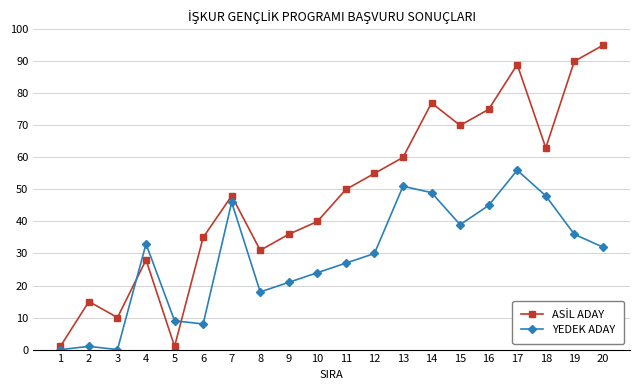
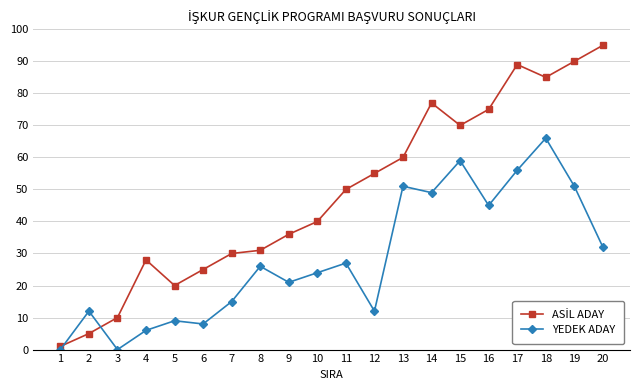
  {
    "ASİL ADAY": {
      "1": 1,
-     "2": 15,
+     "2": 5,
      "3": 10,
      "4": 28,
-     "5": 1,
-     "6": 35,
-     "7": 48,
+     "5": 20,
+     "6": 25,
+     "7": 30,
      "8": 31,
      "9": 36,
      "10": 40,
      "11": 50,
      "12": 55,
      "13": 60,
      "14": 77,
      "15": 70,
      "16": 75,
      "17": 89,
-     "18": 63,
+     "18": 85,
      "19": 90,
      "20": 95
    },
    "YEDEK ADAY": {
      "1": 0,
-     "2": 1,
+     "2": 12,
      "3": 0,
-     "4": 33,
+     "4": 6,
      "5": 9,
      "6": 8,
-     "7": 46,
-     "8": 18,
+     "7": 15,
+     "8": 26,
      "9": 21,
      "10": 24,
      "11": 27,
-     "12": 30,
+     "12": 12,
      "13": 51,
      "14": 49,
-     "15": 39,
+     "15": 59,
      "16": 45,
      "17": 56,
-     "18": 48,
-     "19": 36,
+     "18": 66,
+     "19": 51,
      "20": 32
    }
  }
